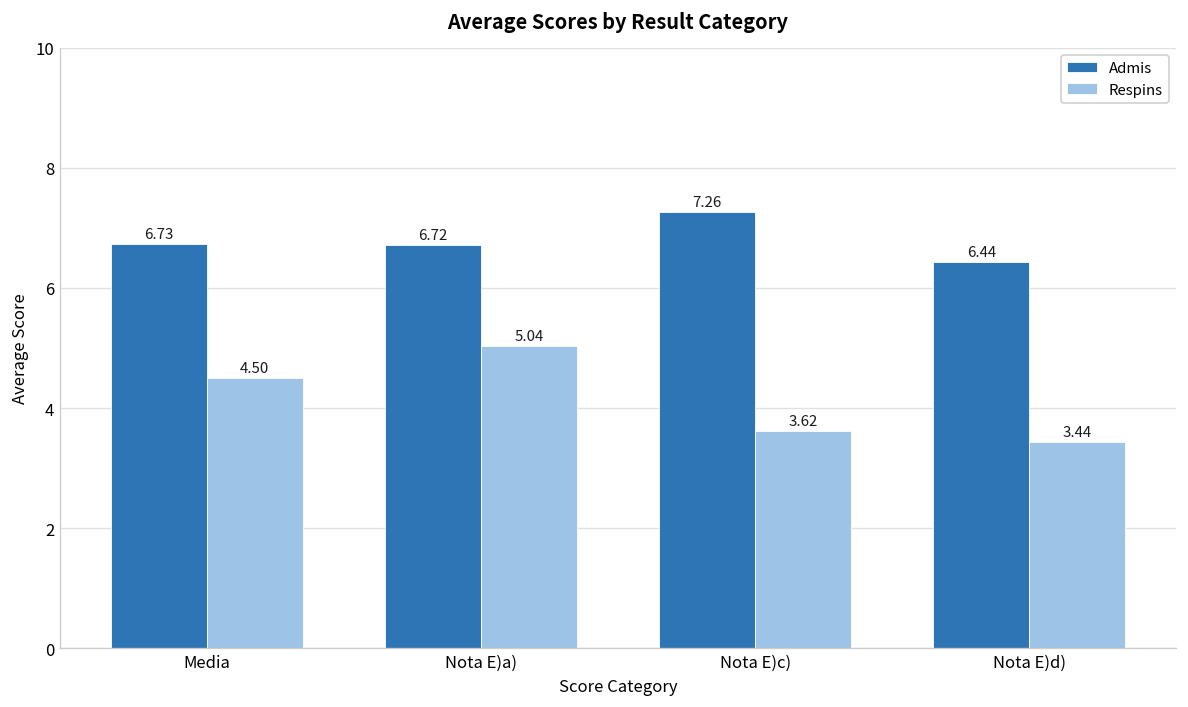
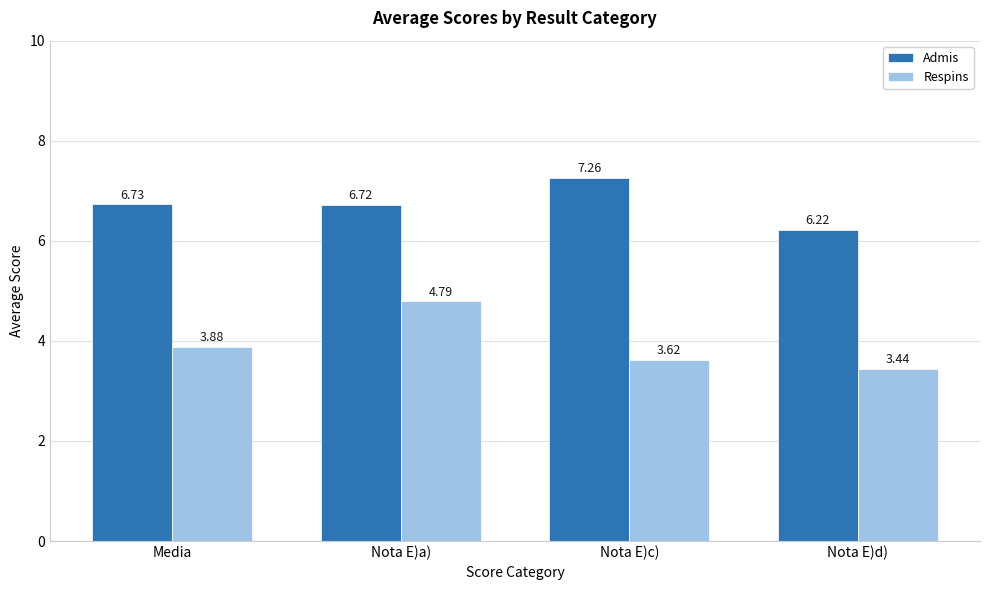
  {
    "Admis": {
      "Media": 6.73,
      "Nota E)a)": 6.72,
      "Nota E)c)": 7.26,
-     "Nota E)d)": 6.44
+     "Nota E)d)": 6.22
    },
    "Respins": {
-     "Media": 4.50,
-     "Nota E)a)": 5.04,
+     "Media": 3.88,
+     "Nota E)a)": 4.79,
      "Nota E)c)": 3.62,
      "Nota E)d)": 3.44
    }
  }
